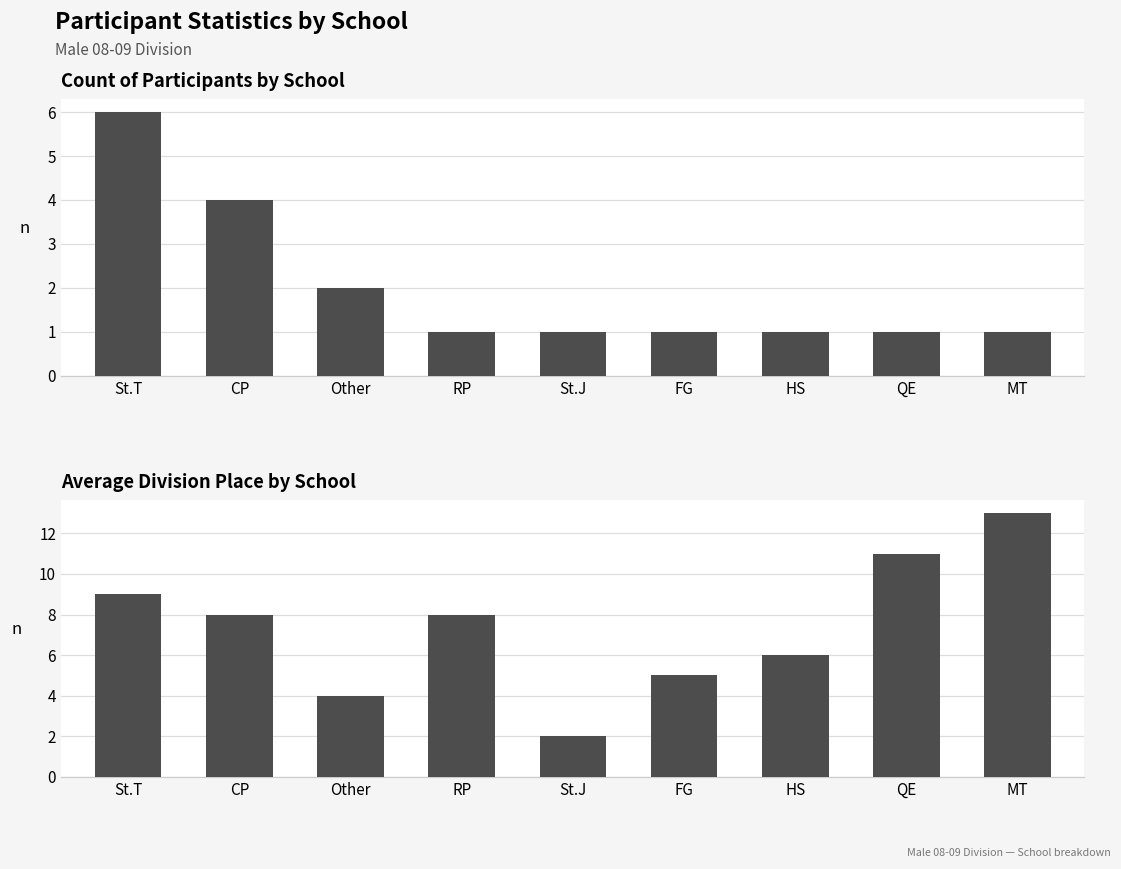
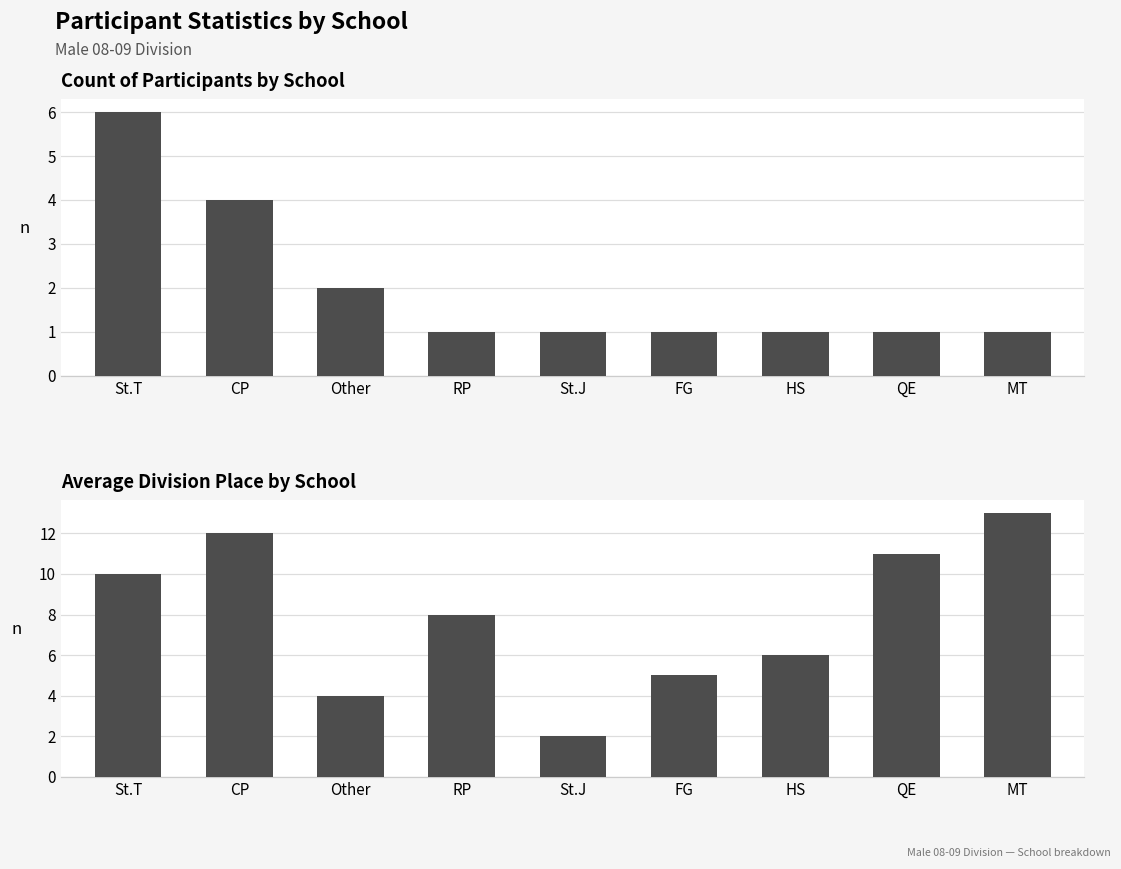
  {
    "Count of Participants by School": {
      "St.T": 6.0,
      "CP": 4.0,
      "Other": 2.0,
      "RP": 1.0,
      "St.J": 1.0,
      "FG": 1.0,
      "HS": 1.0,
      "QE": 1.0,
      "MT": 1.0
    },
    "Average Division Place by School": {
-     "St.T": 9,
-     "CP": 8,
+     "St.T": 10,
+     "CP": 12,
      "Other": 4,
      "RP": 8,
      "St.J": 2,
      "FG": 5,
      "HS": 6,
      "QE": 11,
      "MT": 13
    }
  }
